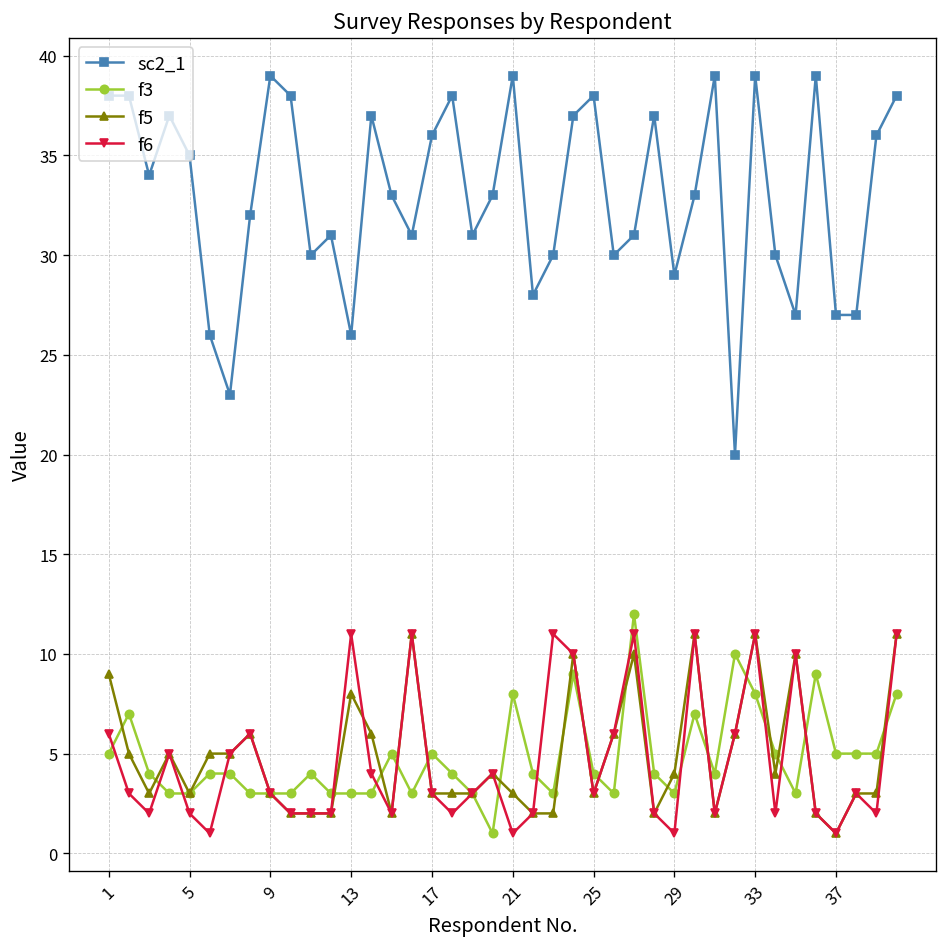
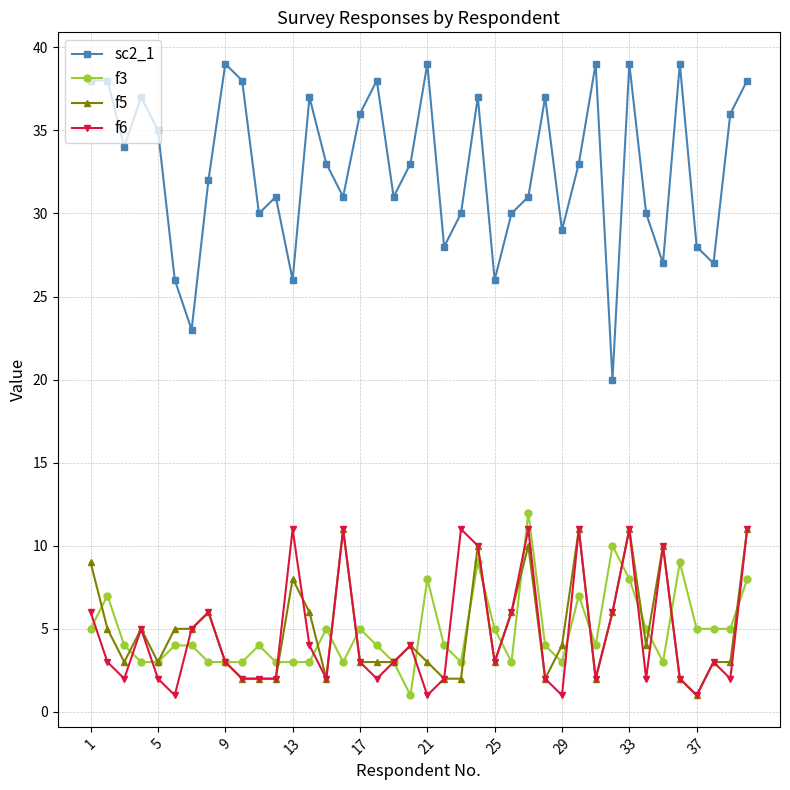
  {
    "sc2_1": {
      "9": 39,
      "13": 26,
      "17": 36,
      "21": 39,
-     "25": 38,
+     "25": 26,
      "29": 29,
      "33": 39,
-     "37": 27
+     "37": 28
    },
    "f3": {
      "1": 5,
      "13": 3,
      "17": 5,
      "21": 8,
-     "25": 4,
+     "25": 5,
      "29": 3,
      "33": 8,
      "37": 5
    },
    "f5": {
      "1": 9,
      "13": 8,
      "21": 3,
      "29": 4
    },
    "f6": {
      "1": 6,
      "5": 2,
      "13": 11,
      "21": 1,
      "29": 1
    }
  }
